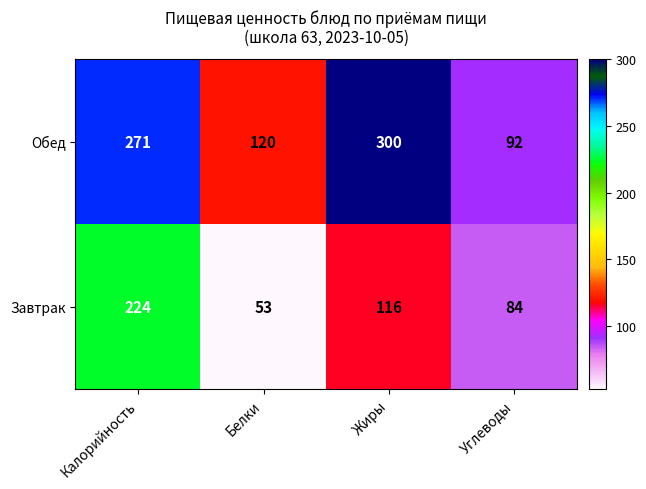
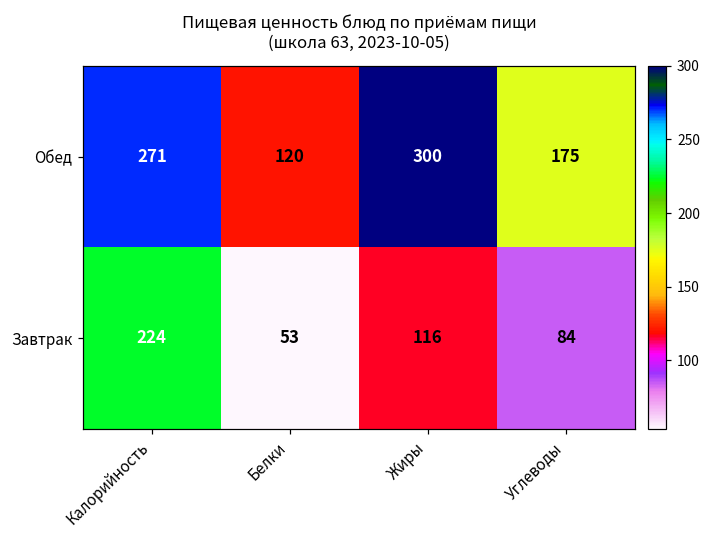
  {
    "Обед": {
      "Калорийность": 271,
      "Белки": 120,
      "Жиры": 300,
-     "Углеводы": 92
+     "Углеводы": 175
    },
    "Завтрак": {
      "Калорийность": 224,
      "Белки": 53,
      "Жиры": 116,
      "Углеводы": 84
    }
  }
